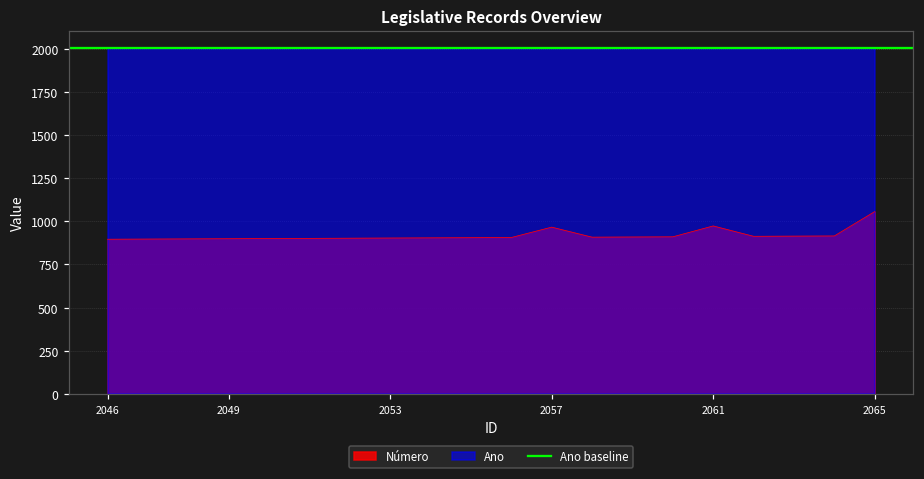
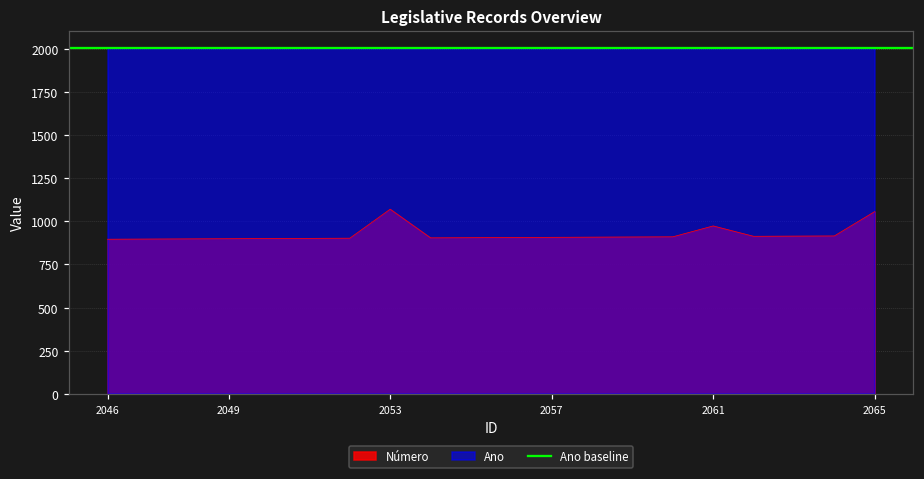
  {
    "Número": {
      "2046": 900,
      "2049": 900,
-     "2053": 900,
-     "2057": 970,
+     "2053": 1070,
+     "2057": 910,
      "2061": 970,
      "2065": 1060
    },
    "Ano": {
      "2046": 2000,
      "2049": 2000,
      "2053": 2000,
      "2057": 2000,
      "2061": 2000,
      "2065": 2000
    }
  }
